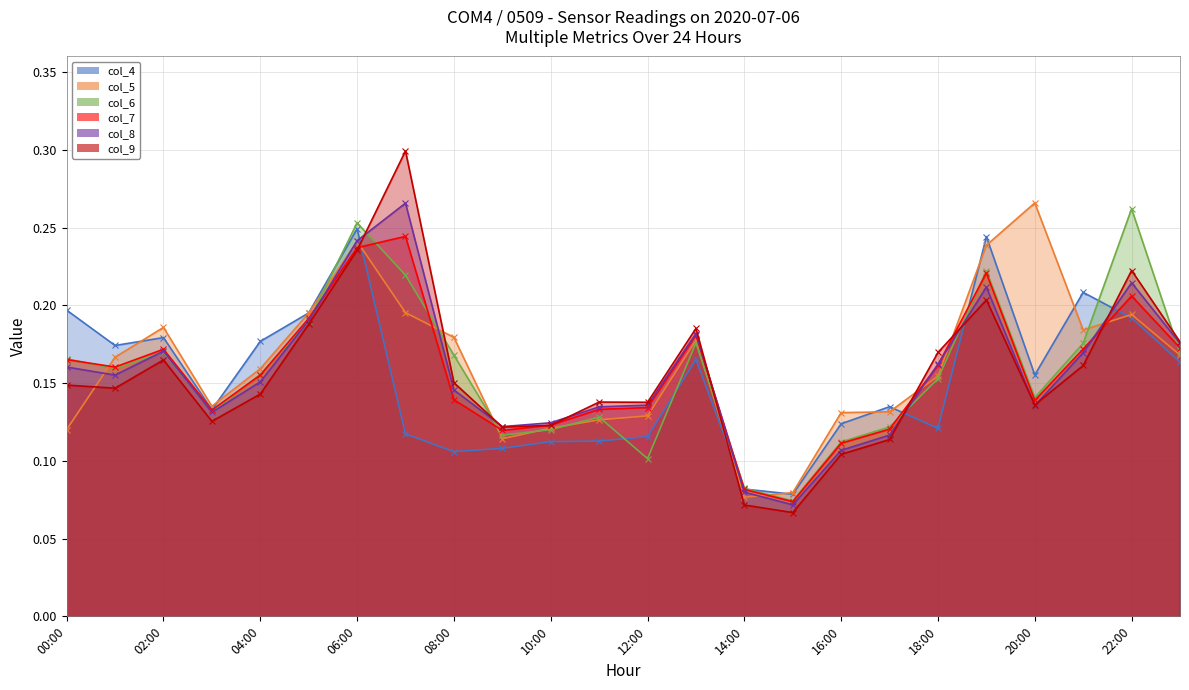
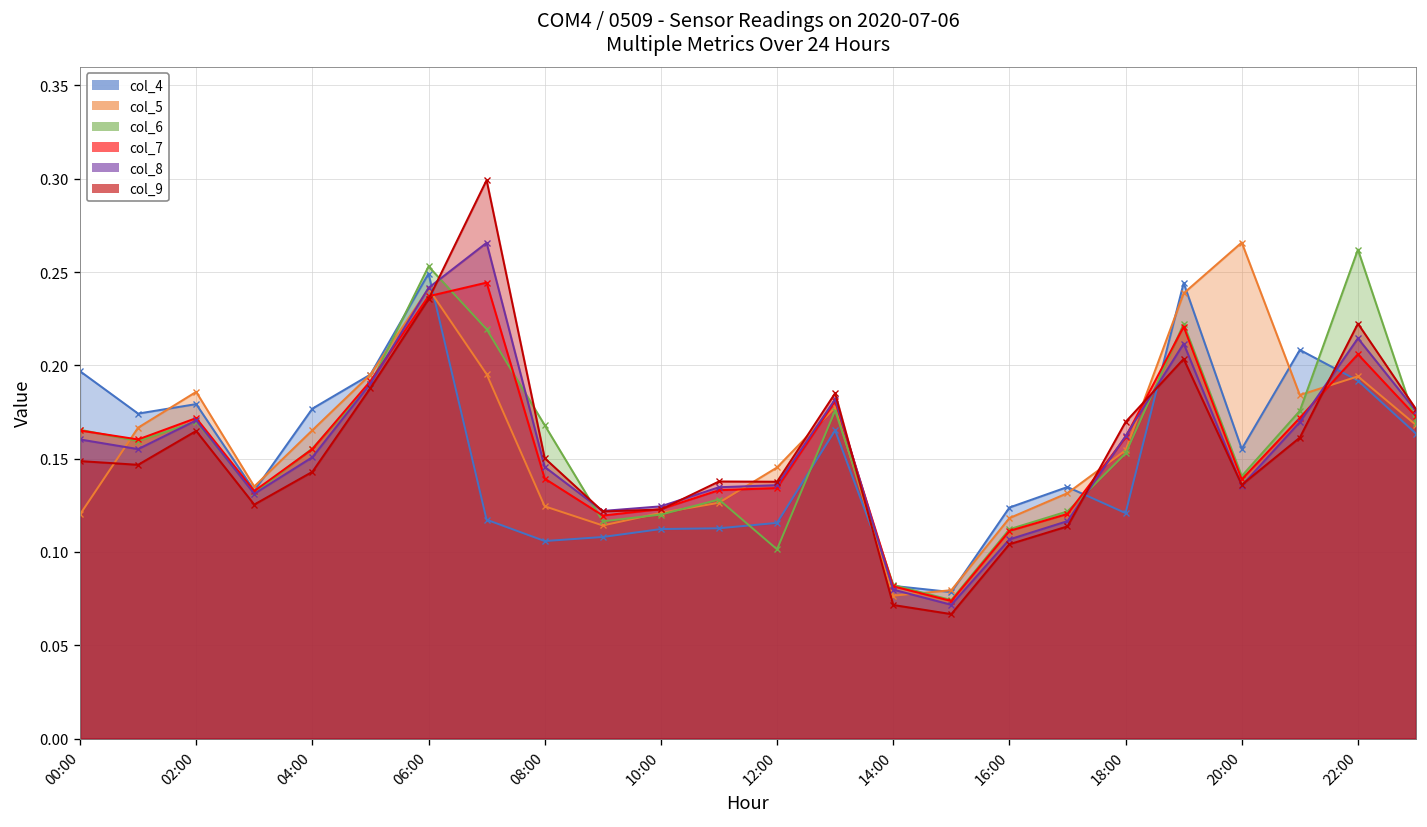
  {
    "col_5": {
      "00:00": 0.120,
      "02:00": 0.186,
-     "04:00": 0.159,
-     "08:00": 0.179,
-     "12:00": 0.129,
+     "04:00": 0.165,
+     "08:00": 0.124,
+     "12:00": 0.145,
      "14:00": 0.077,
-     "16:00": 0.131,
+     "16:00": 0.118,
      "18:00": 0.155,
      "20:00": 0.266,
      "22:00": 0.194
    },
    "col_6": {
      "06:00": 0.253,
      "08:00": 0.168,
      "12:00": 0.101,
      "18:00": 0.153,
      "20:00": 0.141,
      "22:00": 0.262
    }
  }
